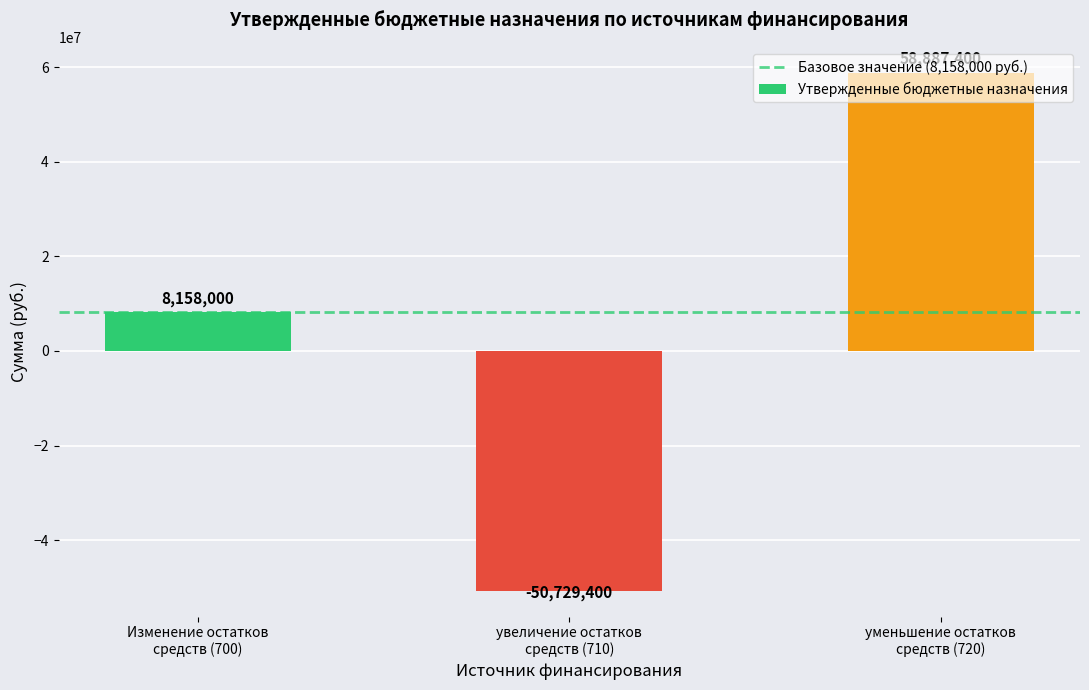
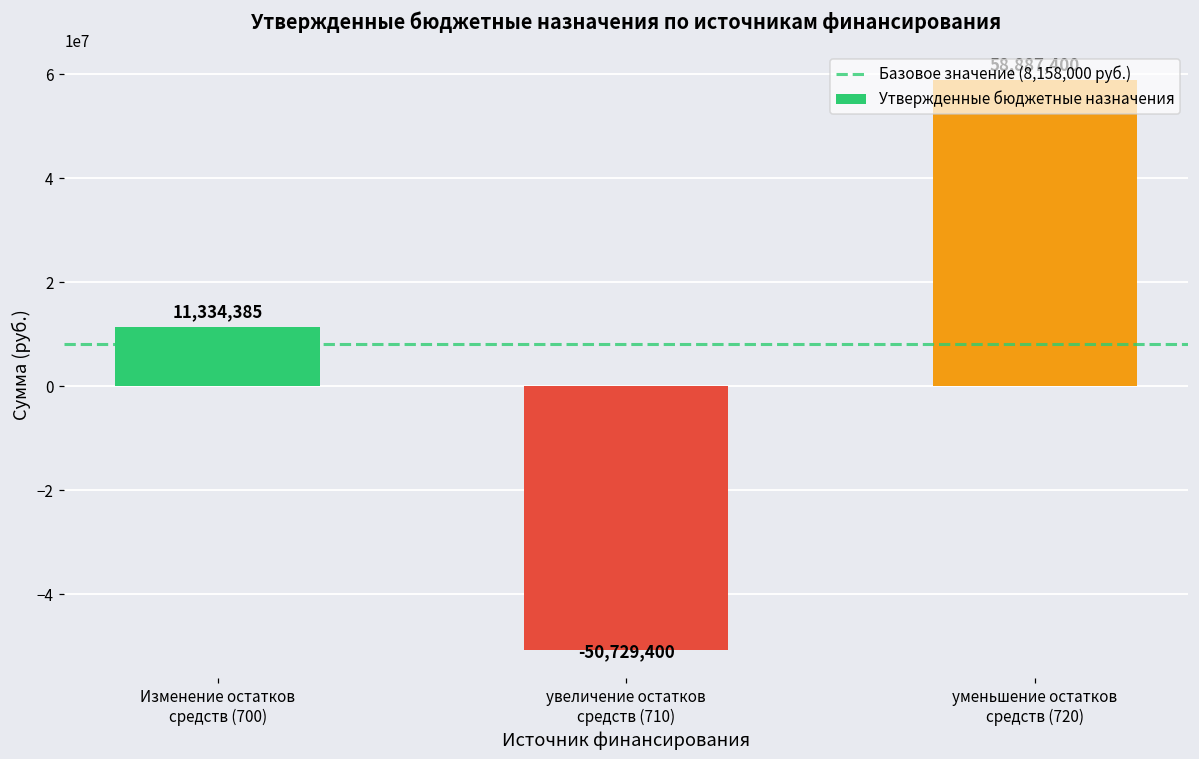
  {
-   "Изменение остатков средств (700)": "8,158,000",
+   "Изменение остатков средств (700)": "11,334,385",
    "увеличение остатков средств (710)": "-50,729,400"
  }
